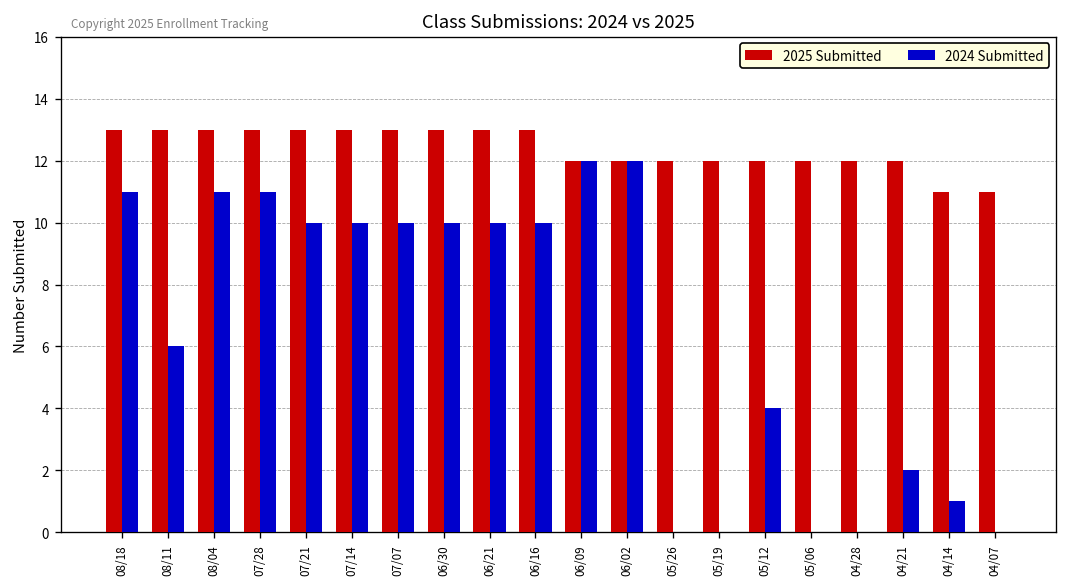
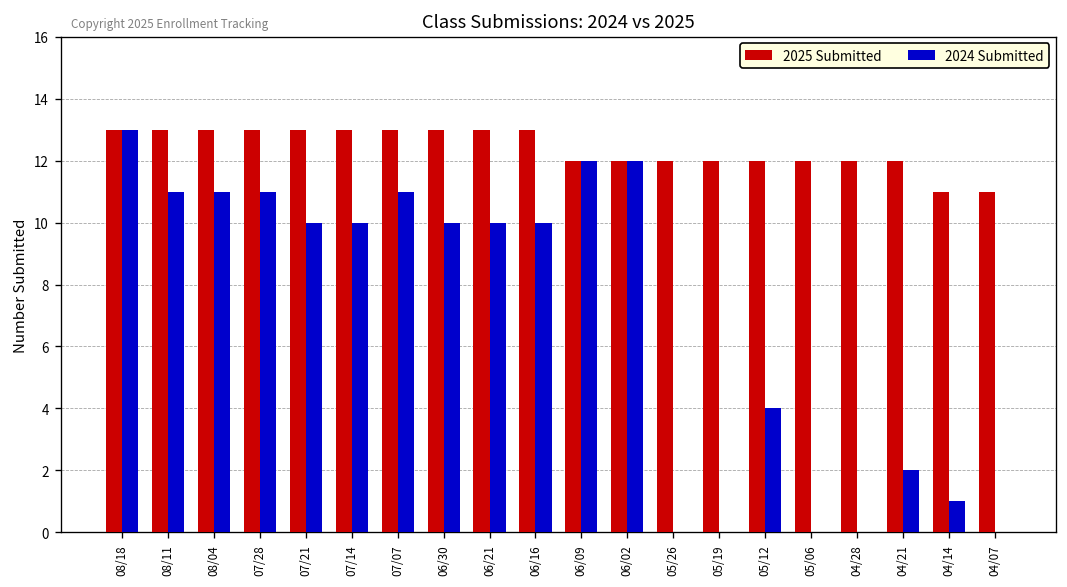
  {
    "2025 Submitted": {
      "08/18": 13,
      "08/11": 13,
      "08/04": 13,
      "07/28": 13,
      "07/21": 13,
      "07/14": 13,
      "07/07": 13,
      "06/30": 13,
      "06/21": 13,
      "06/16": 13,
      "06/09": 12,
      "06/02": 12,
      "05/26": 12,
      "05/19": 12,
      "05/12": 12,
      "05/06": 12,
      "04/28": 12,
      "04/21": 12,
      "04/14": 11,
      "04/07": 11
    },
    "2024 Submitted": {
-     "08/18": 11,
-     "08/11": 6,
+     "08/18": 13,
+     "08/11": 11,
      "08/04": 11,
      "07/28": 11,
      "07/21": 10,
      "07/14": 10,
-     "07/07": 10,
+     "07/07": 11,
      "06/30": 10,
      "06/21": 10,
      "06/16": 10,
      "06/09": 12,
      "06/02": 12,
      "05/26": 0,
      "05/19": 0,
      "05/12": 4,
      "05/06": 0,
      "04/28": 0,
      "04/21": 2,
      "04/14": 1,
      "04/07": 0
    }
  }
